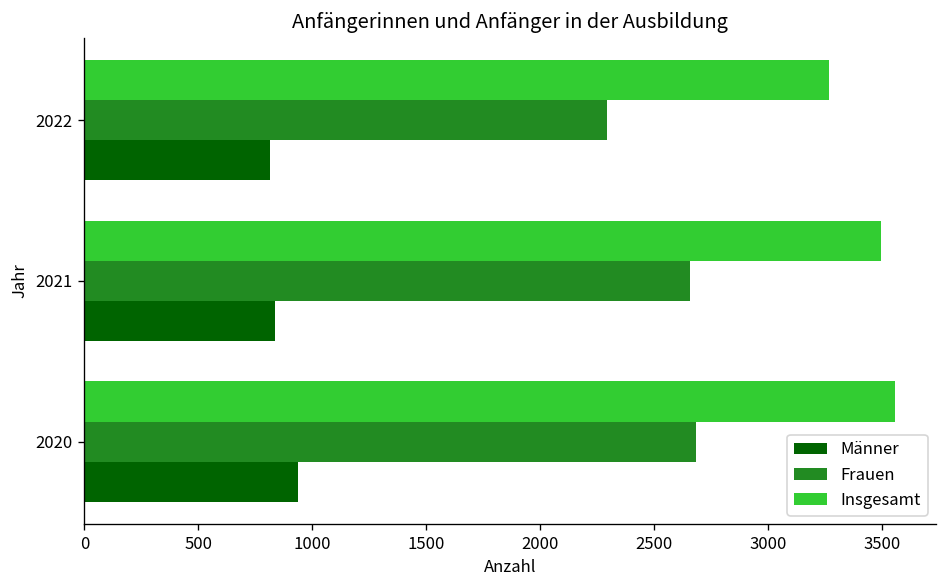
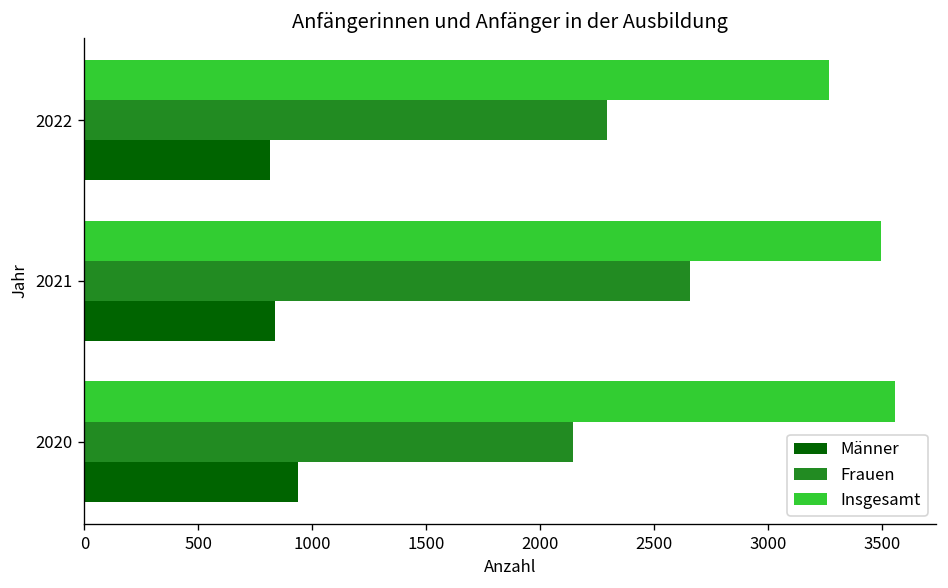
  {
    "Männer": {
      "2022": 810,
      "2021": 840,
      "2020": 940
    },
    "Frauen": {
      "2022": 2290,
      "2021": 2660,
-     "2020": 2690
+     "2020": 2140
    },
    "Insgesamt": {
      "2022": 3270,
      "2021": 3490,
      "2020": 3560
    }
  }
